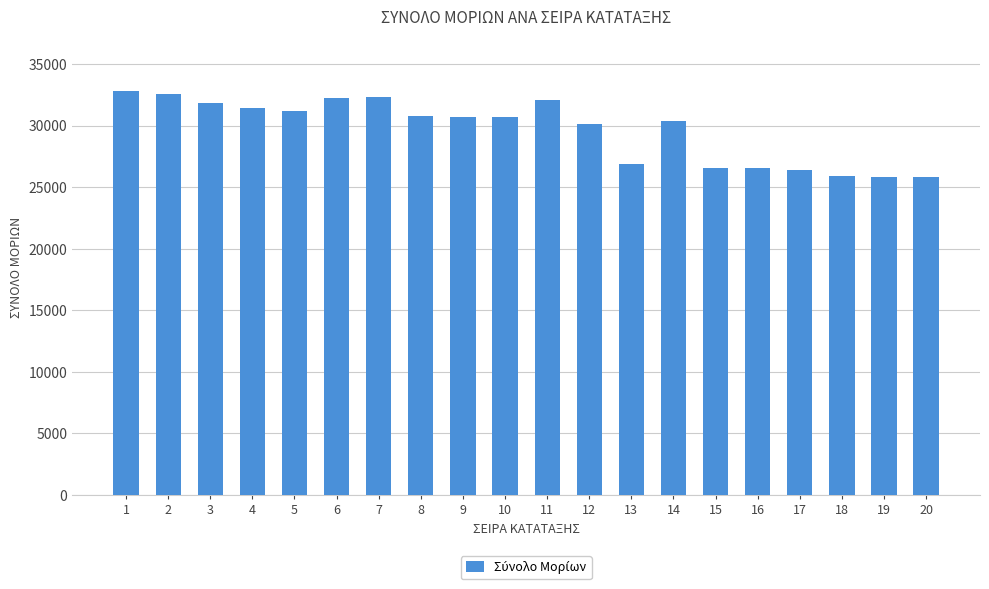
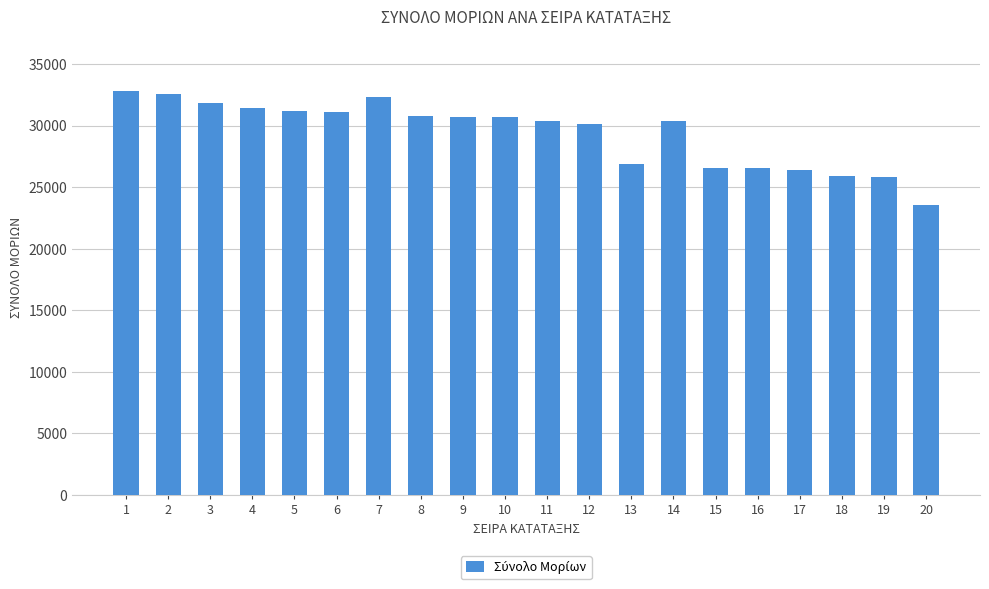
  {
    "1": 32800,
    "2": 32600,
    "3": 31800,
    "4": 31400,
    "5": 31200,
-   "6": 32200,
+   "6": 31100,
    "7": 32300,
    "8": 30800,
    "9": 30700,
    "10": 30700,
-   "11": 32100,
+   "11": 30400,
    "12": 30100,
    "13": 26900,
    "14": 30400,
    "15": 26600,
    "16": 26600,
    "17": 26400,
    "18": 25900,
    "19": 25800,
-   "20": 25800
+   "20": 23600
  }
